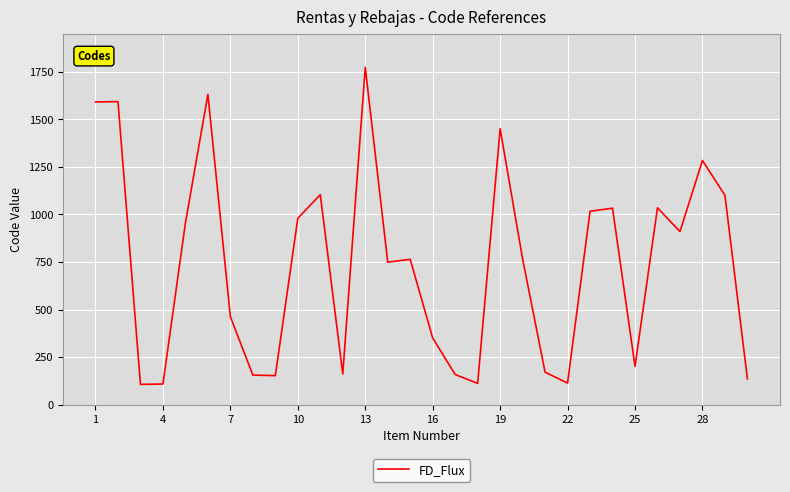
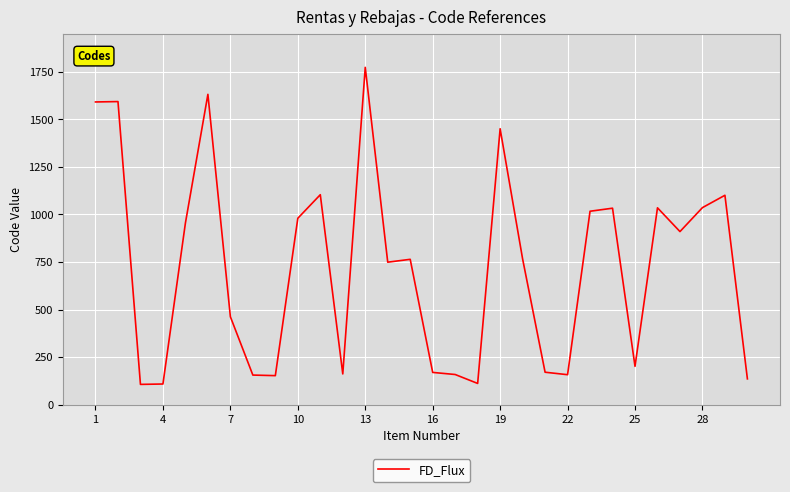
  {
    "1": 1590,
    "4": 110,
    "7": 460,
    "10": 980,
    "13": 1770,
-   "16": 350,
+   "16": 170,
    "19": 1450,
-   "22": 110,
+   "22": 160,
    "25": 200,
-   "28": 1280
+   "28": 1040
  }
